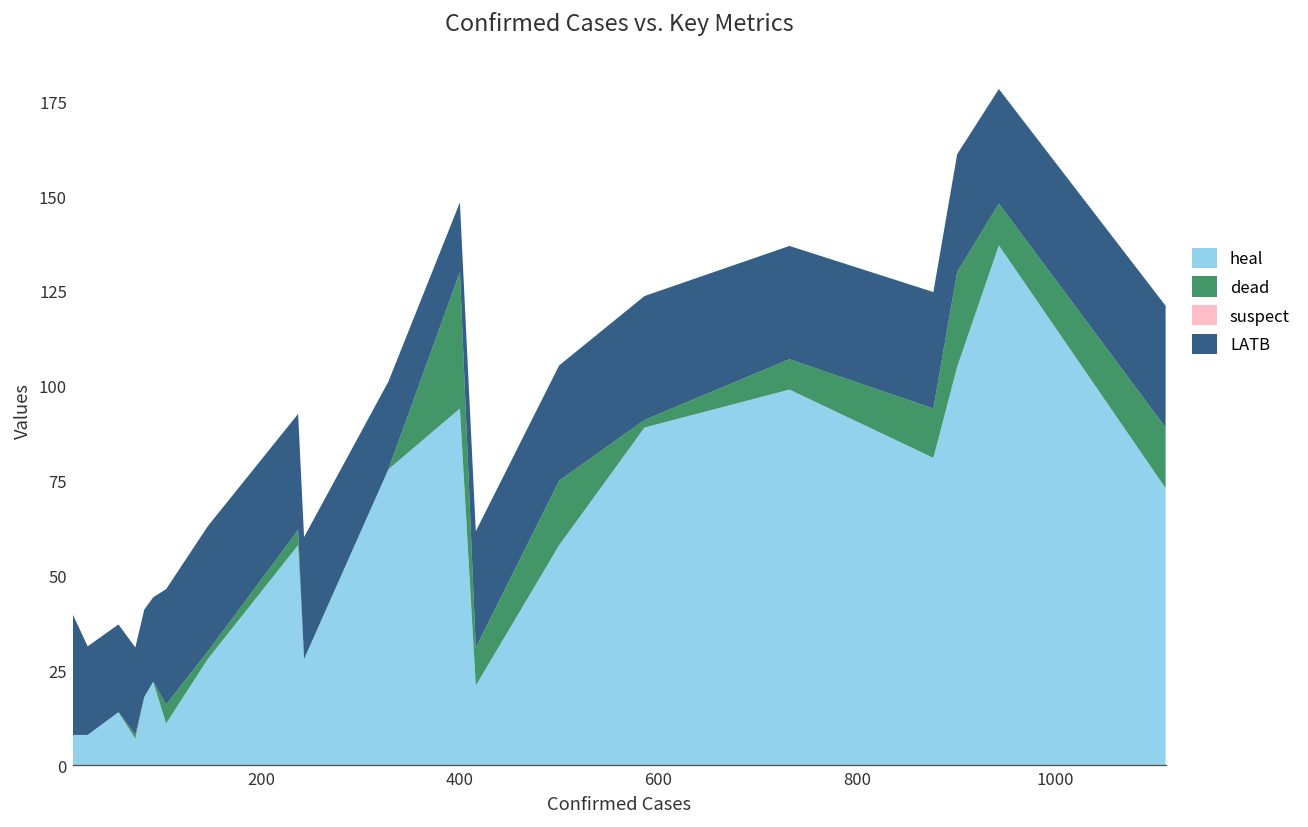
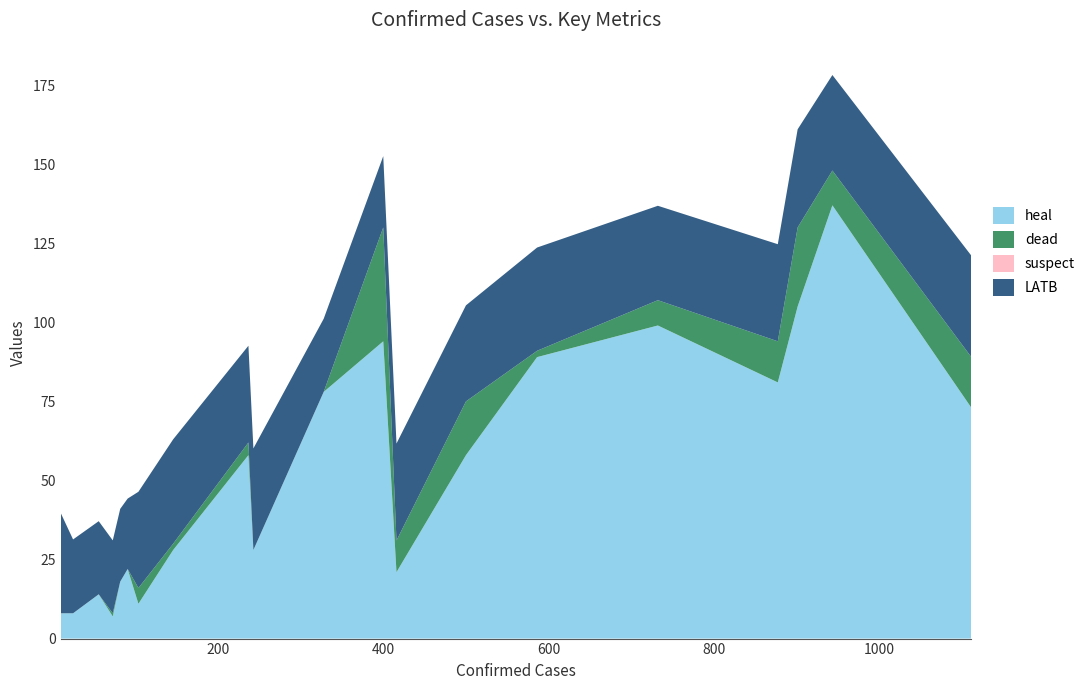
  {
    "heal": {
      "400": 94
    },
    "LATB": {
-     "400": 18
+     "400": 23
    }
  }
